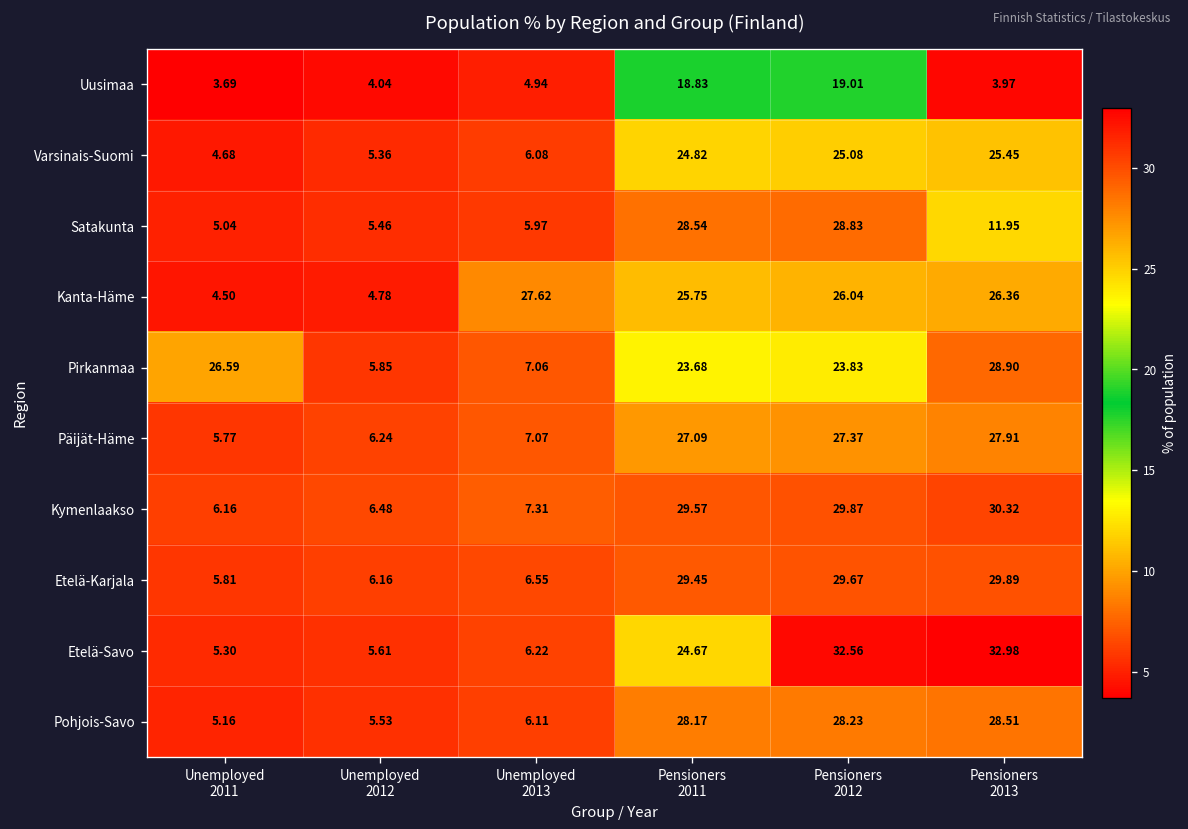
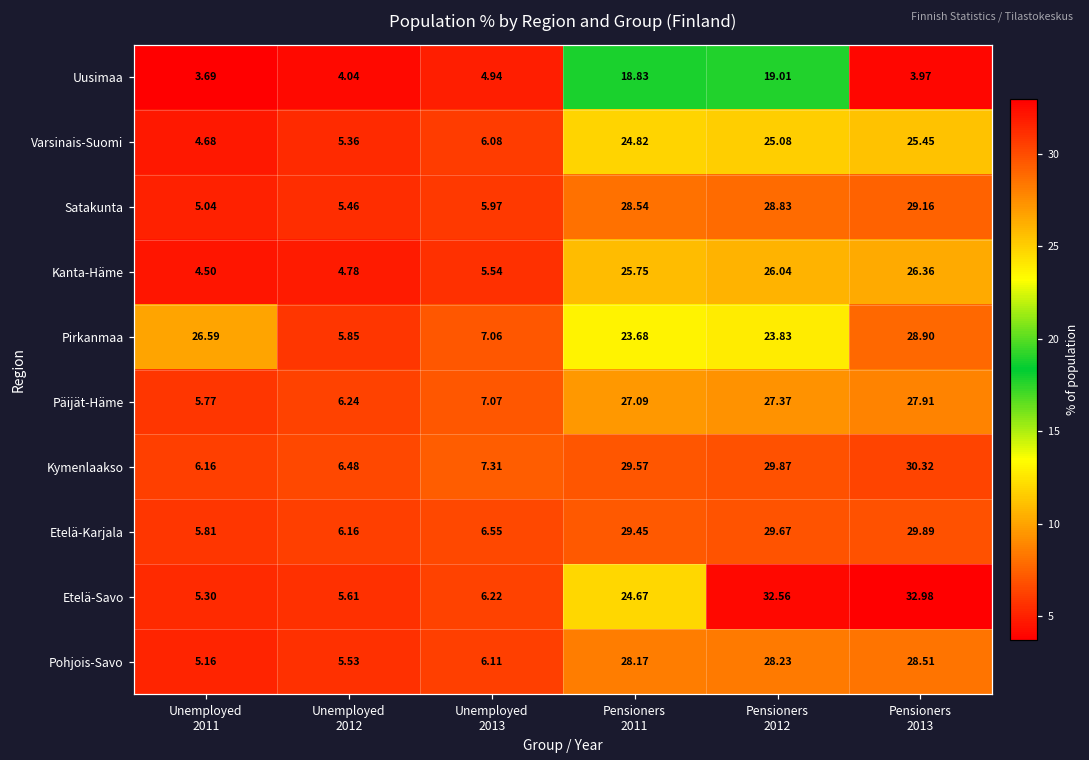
  {
    "Uusimaa": {
      "Unemployed 2011": 3.69,
      "Unemployed 2012": 4.04,
      "Unemployed 2013": 4.94,
      "Pensioners 2011": 18.83,
      "Pensioners 2012": 19.01,
      "Pensioners 2013": 3.97
    },
    "Varsinais-Suomi": {
      "Unemployed 2011": 4.68,
      "Unemployed 2012": 5.36,
      "Unemployed 2013": 6.08,
      "Pensioners 2011": 24.82,
      "Pensioners 2012": 25.08,
      "Pensioners 2013": 25.45
    },
    "Satakunta": {
      "Unemployed 2011": 5.04,
      "Unemployed 2012": 5.46,
      "Unemployed 2013": 5.97,
      "Pensioners 2011": 28.54,
      "Pensioners 2012": 28.83,
-     "Pensioners 2013": 11.95
+     "Pensioners 2013": 29.16
    },
    "Kanta-Häme": {
      "Unemployed 2011": 4.50,
      "Unemployed 2012": 4.78,
-     "Unemployed 2013": 27.62,
+     "Unemployed 2013": 5.54,
      "Pensioners 2011": 25.75,
      "Pensioners 2012": 26.04,
      "Pensioners 2013": 26.36
    },
    "Pirkanmaa": {
      "Unemployed 2011": 26.59,
      "Unemployed 2012": 5.85,
      "Unemployed 2013": 7.06,
      "Pensioners 2011": 23.68,
      "Pensioners 2012": 23.83,
      "Pensioners 2013": 28.90
    },
    "Päijät-Häme": {
      "Unemployed 2011": 5.77,
      "Unemployed 2012": 6.24,
      "Unemployed 2013": 7.07,
      "Pensioners 2011": 27.09,
      "Pensioners 2012": 27.37,
      "Pensioners 2013": 27.91
    },
    "Kymenlaakso": {
      "Unemployed 2011": 6.16,
      "Unemployed 2012": 6.48,
      "Unemployed 2013": 7.31,
      "Pensioners 2011": 29.57,
      "Pensioners 2012": 29.87,
      "Pensioners 2013": 30.32
    },
    "Etelä-Karjala": {
      "Unemployed 2011": 5.81,
      "Unemployed 2012": 6.16,
      "Unemployed 2013": 6.55,
      "Pensioners 2011": 29.45,
      "Pensioners 2012": 29.67,
      "Pensioners 2013": 29.89
    },
    "Etelä-Savo": {
      "Unemployed 2011": 5.30,
      "Unemployed 2012": 5.61,
      "Unemployed 2013": 6.22,
      "Pensioners 2011": 24.67,
      "Pensioners 2012": 32.56,
      "Pensioners 2013": 32.98
    },
    "Pohjois-Savo": {
      "Unemployed 2011": 5.16,
      "Unemployed 2012": 5.53,
      "Unemployed 2013": 6.11,
      "Pensioners 2011": 28.17,
      "Pensioners 2012": 28.23,
      "Pensioners 2013": 28.51
    }
  }
